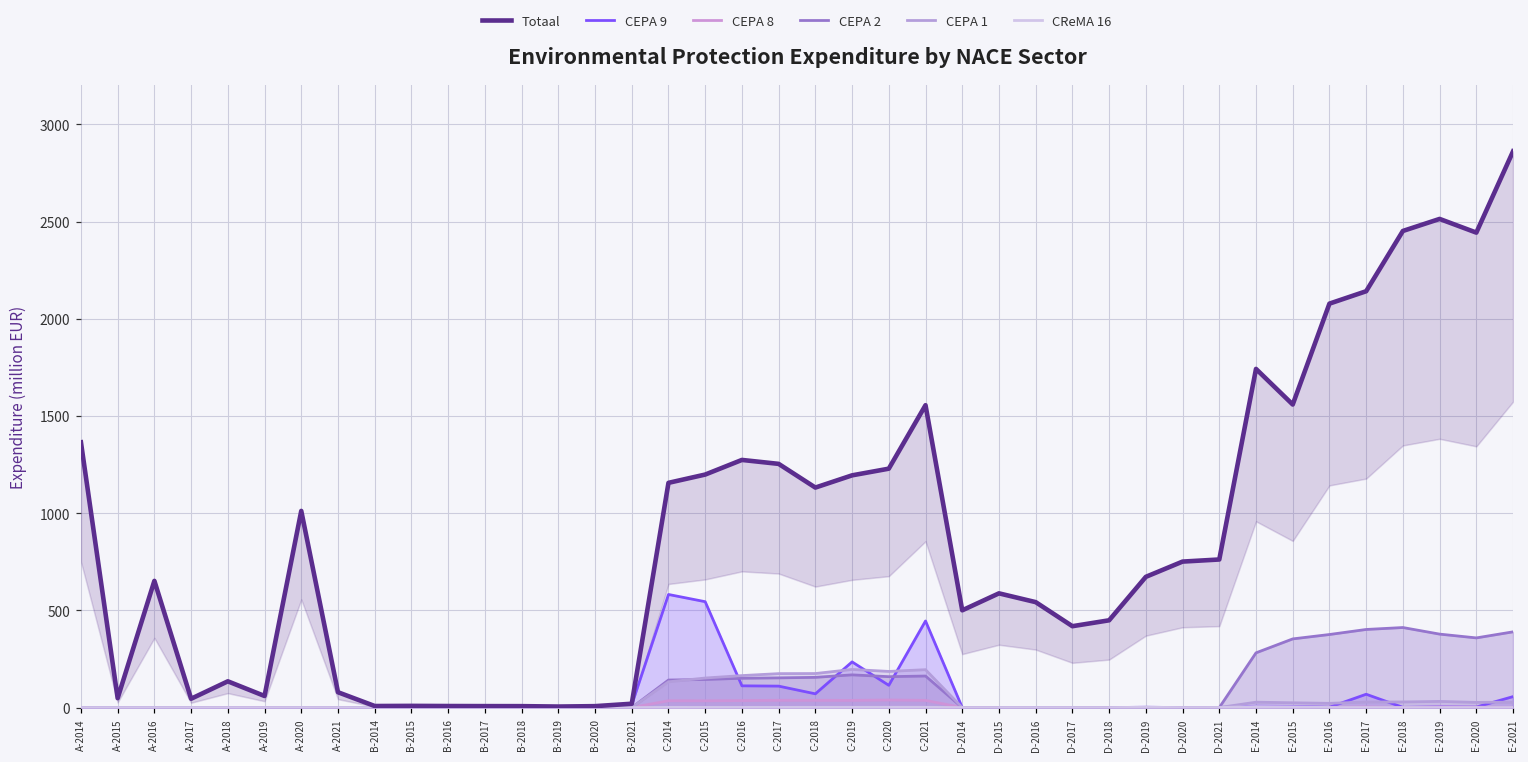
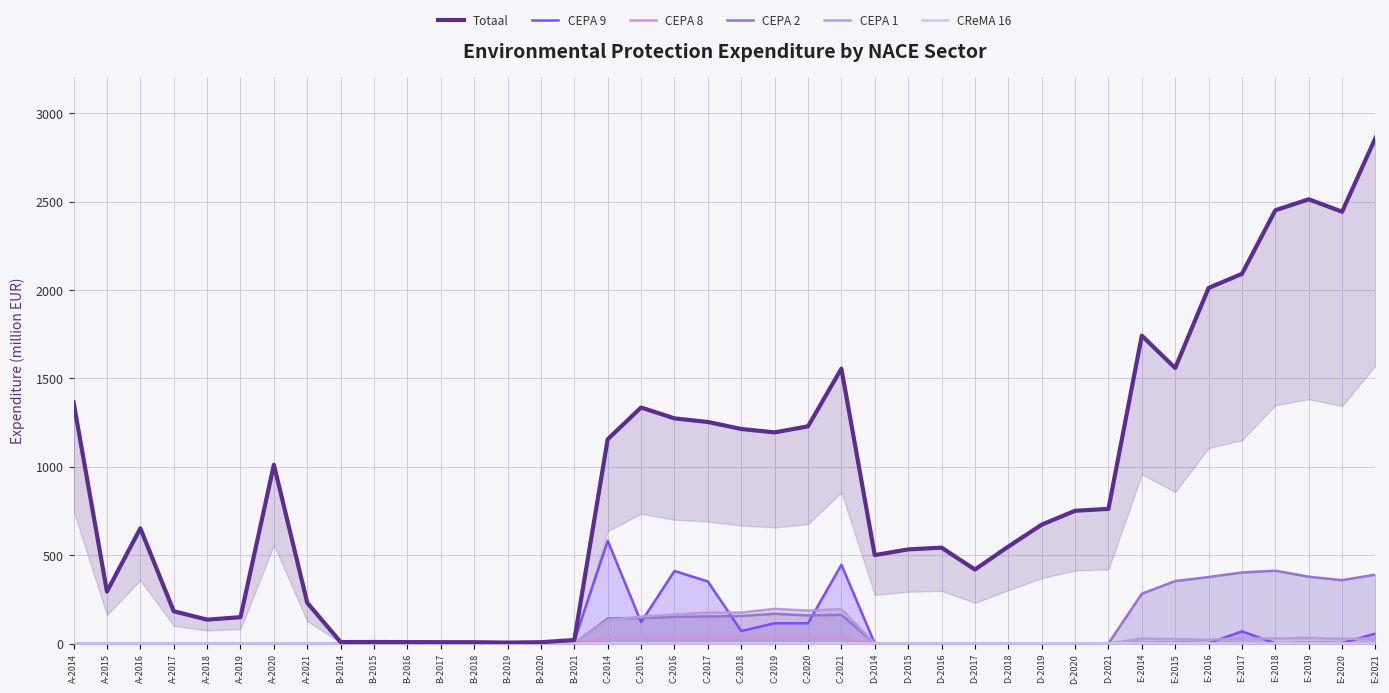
  {
    "Totaal": {
      "A-2014": 1370,
-     "A-2015": 50,
+     "A-2015": 290,
      "A-2016": 650,
-     "A-2017": 50,
+     "A-2017": 180,
      "A-2018": 140,
-     "A-2019": 60,
+     "A-2019": 150,
      "A-2020": 1010,
-     "A-2021": 80,
+     "A-2021": 230,
      "C-2014": 1160,
-     "C-2015": 1200,
+     "C-2015": 1340,
      "C-2016": 1270,
      "C-2017": 1250,
-     "C-2018": 1130,
+     "C-2018": 1210,
      "C-2019": 1190,
      "C-2020": 1230,
      "C-2021": 1560,
      "D-2014": 500,
-     "D-2015": 590,
+     "D-2015": 530,
      "D-2016": 540,
      "D-2017": 420,
-     "D-2018": 450,
+     "D-2018": 550,
      "D-2019": 670,
      "D-2020": 750,
      "D-2021": 760,
      "E-2014": 1740,
      "E-2015": 1560,
-     "E-2016": 2080,
-     "E-2017": 2140,
+     "E-2016": 2010,
+     "E-2017": 2090,
      "E-2018": 2450,
      "E-2019": 2510,
      "E-2020": 2440,
      "E-2021": 2860
    },
    "CEPA 9": {
      "C-2014": 580,
-     "C-2015": 540,
-     "C-2016": 110,
-     "C-2017": 110,
+     "C-2015": 120,
+     "C-2016": 410,
+     "C-2017": 350,
      "C-2018": 70,
-     "C-2019": 240,
+     "C-2019": 110,
      "C-2020": 110,
      "C-2021": 450,
      "E-2017": 70,
      "E-2021": 60
    }
  }
